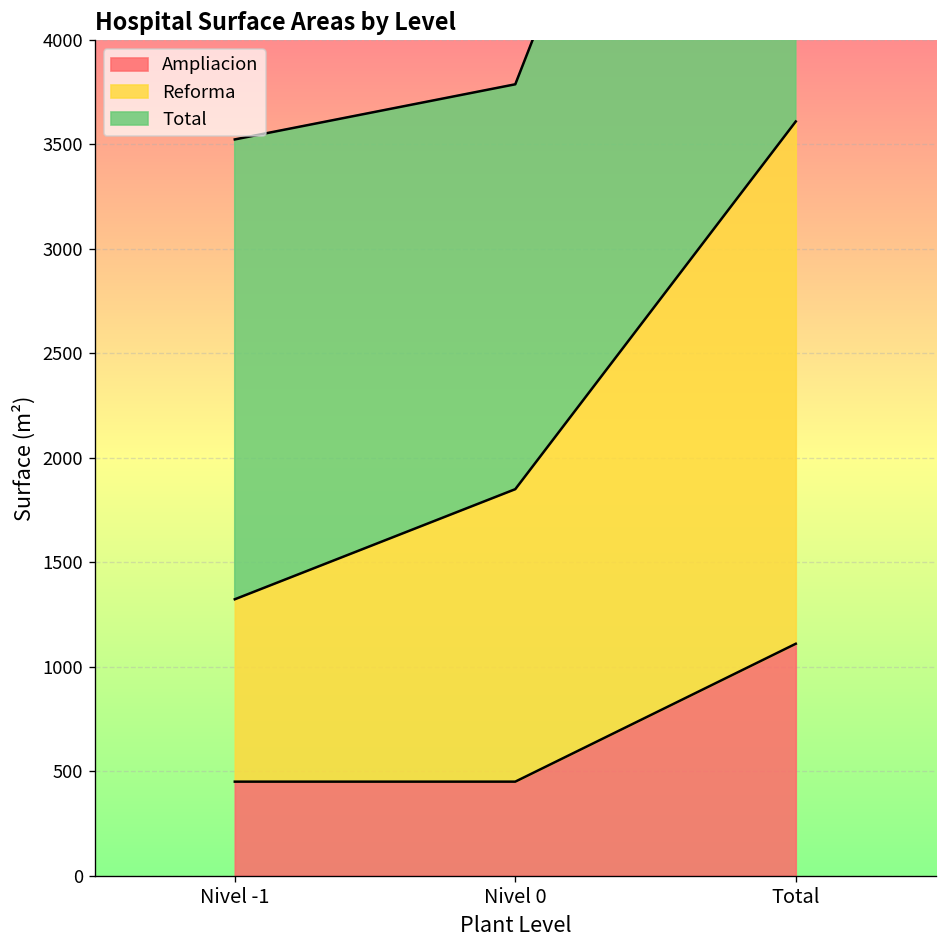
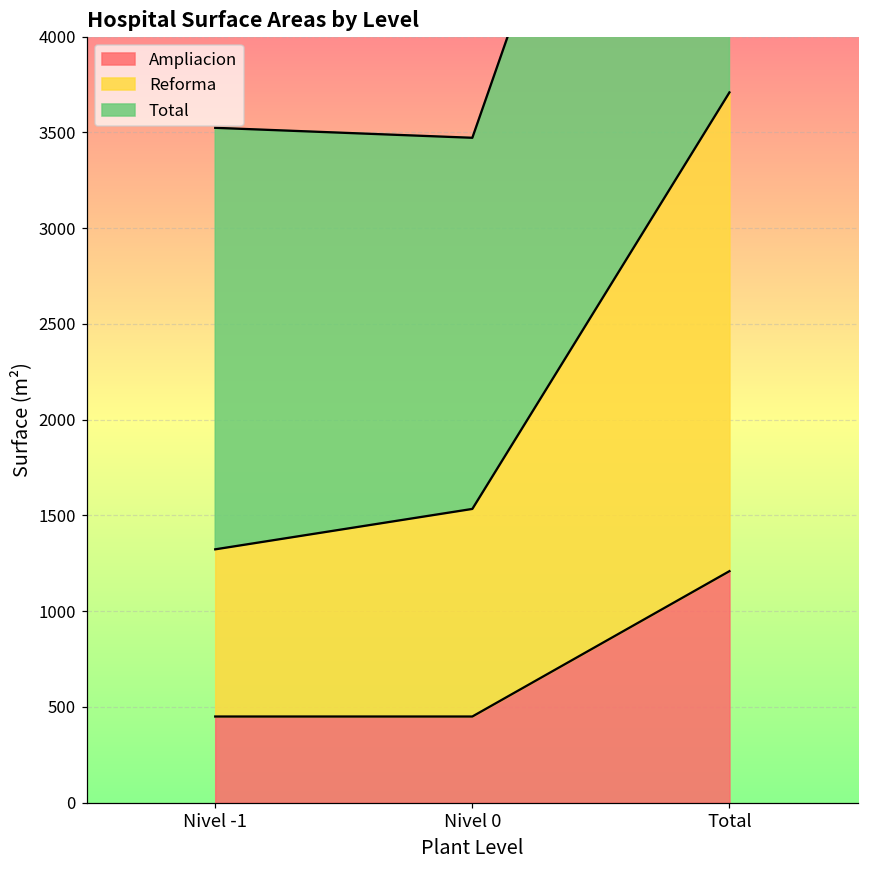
  {
    "Ampliacion": {
      "Nivel -1": 450,
      "Nivel 0": 450,
-     "Total": 1110
+     "Total": 1210
    },
    "Reforma": {
      "Nivel -1": 870,
-     "Nivel 0": 1400,
+     "Nivel 0": 1080,
      "Total": 2500
    },
    "Total": {
      "Nivel 0": 1940
    }
  }
